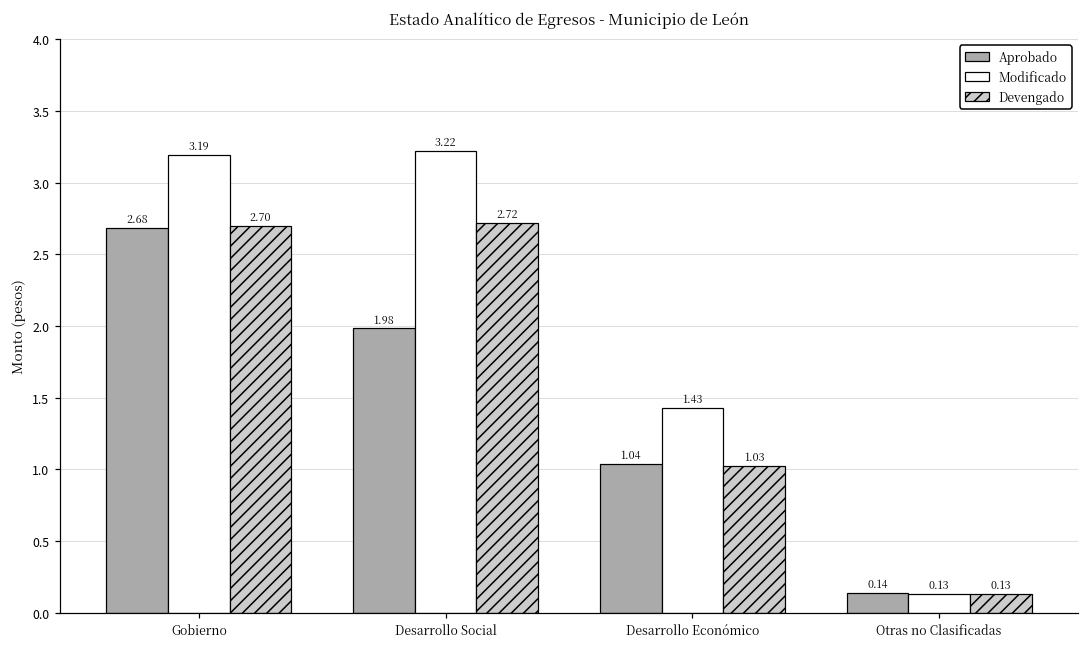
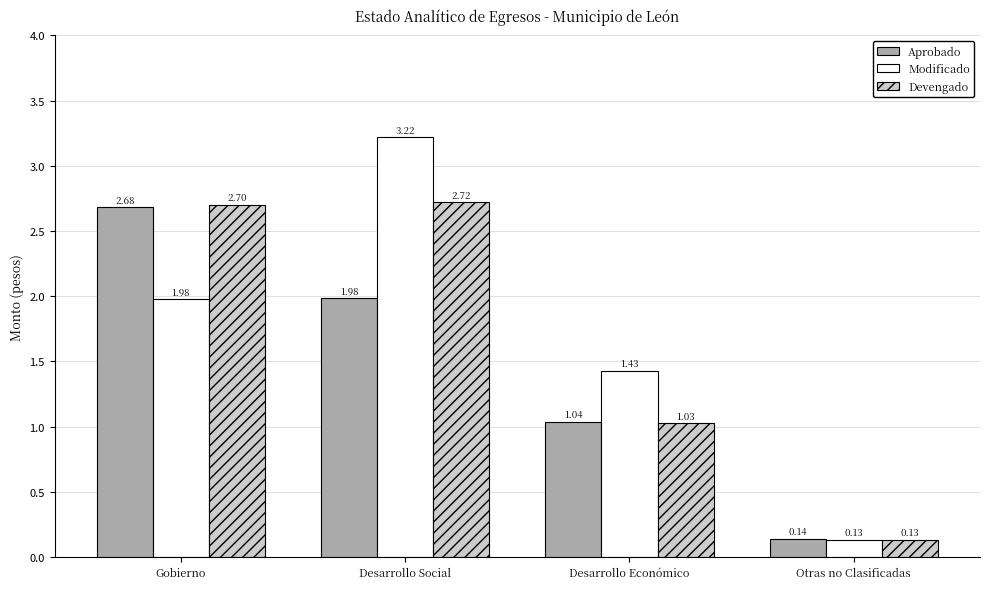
  {
    "Modificado": {
-     "Gobierno": 3.19,
+     "Gobierno": 1.98,
      "Desarrollo Social": 3.22,
      "Desarrollo Económico": 1.43,
      "Otras no Clasificadas": 0.13
    }
  }
